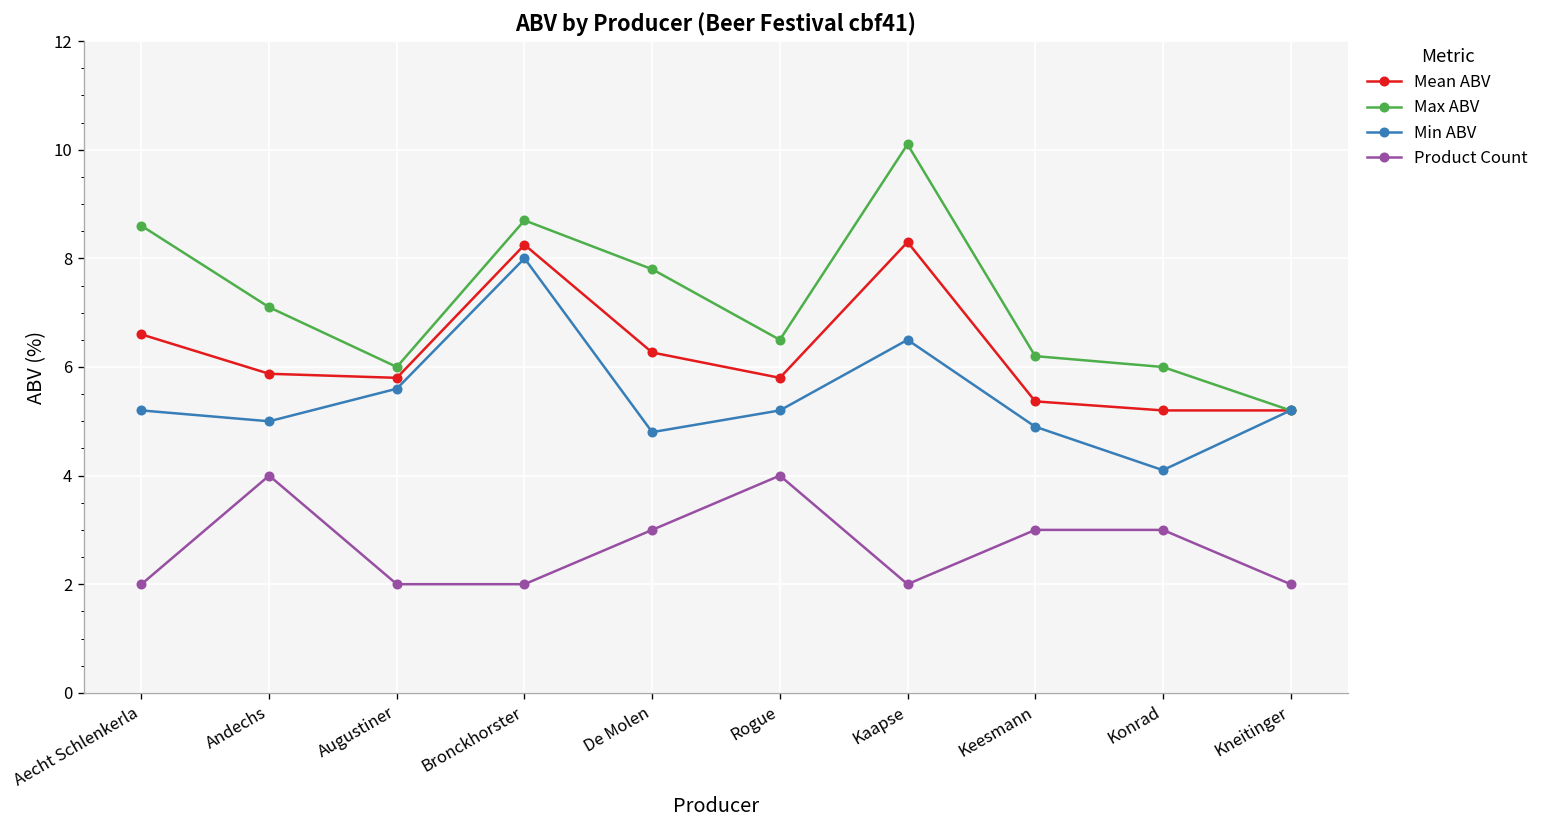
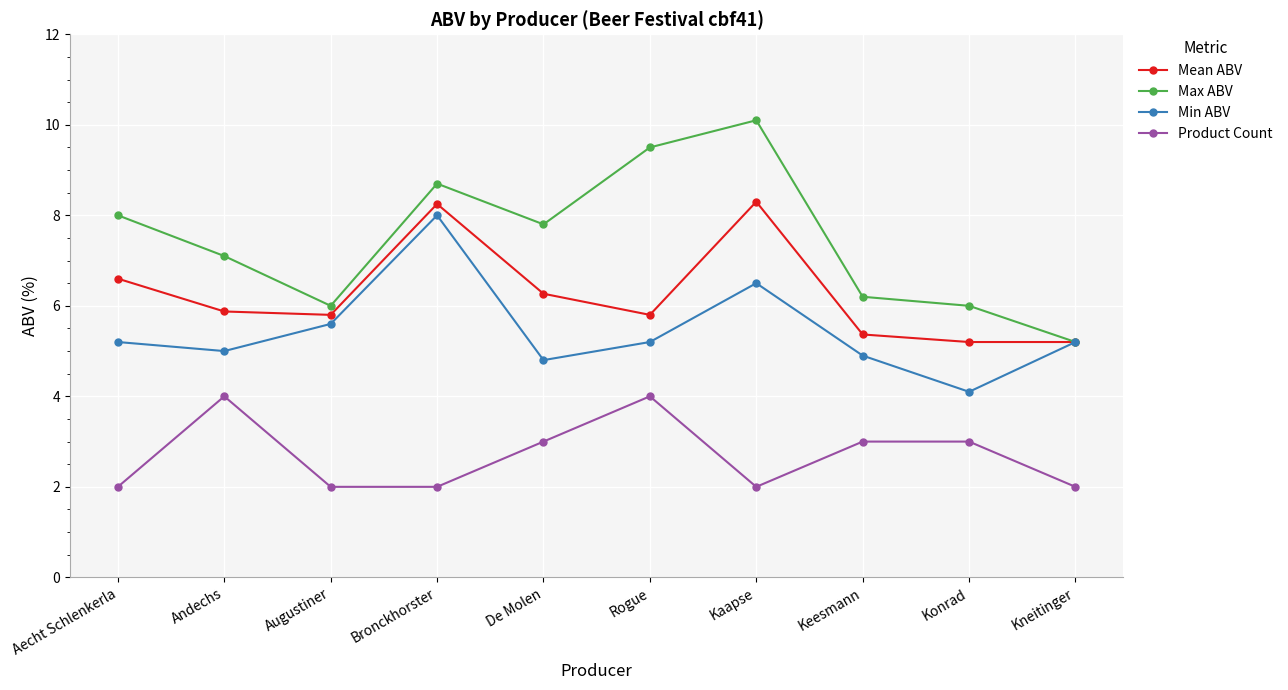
  {
    "Mean ABV": {
      "Aecht Schlenkerla": 6.6,
      "Andechs": 5.9,
      "Augustiner": 5.8,
      "Bronckhorster": 8.3,
      "De Molen": 6.3,
      "Rogue": 5.8,
      "Kaapse": 8.3,
      "Keesmann": 5.4,
      "Konrad": 5.2
    },
    "Max ABV": {
-     "Aecht Schlenkerla": 8.6,
+     "Aecht Schlenkerla": 8.0,
      "Andechs": 7.1,
      "Augustiner": 6.0,
      "Bronckhorster": 8.7,
      "De Molen": 7.8,
-     "Rogue": 6.5,
+     "Rogue": 9.5,
      "Kaapse": 10.1,
      "Keesmann": 6.2,
      "Konrad": 6.0
    },
    "Min ABV": {
      "Aecht Schlenkerla": 5.2,
      "Andechs": 5.0,
      "Augustiner": 5.6,
      "Bronckhorster": 8.0,
      "De Molen": 4.8,
      "Rogue": 5.2,
      "Kaapse": 6.5,
      "Keesmann": 4.9,
      "Konrad": 4.1
    },
    "Product Count": {
      "Aecht Schlenkerla": 2.0,
      "Andechs": 4.0,
      "Augustiner": 2.0,
      "Bronckhorster": 2.0,
      "De Molen": 3.0,
      "Rogue": 4.0,
      "Kaapse": 2.0,
      "Keesmann": 3.0,
      "Konrad": 3.0,
      "Kneitinger": 2.0
    }
  }
